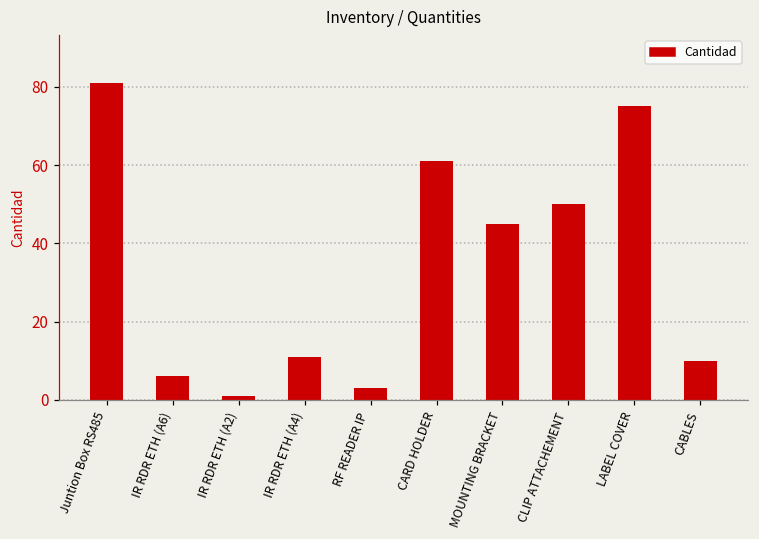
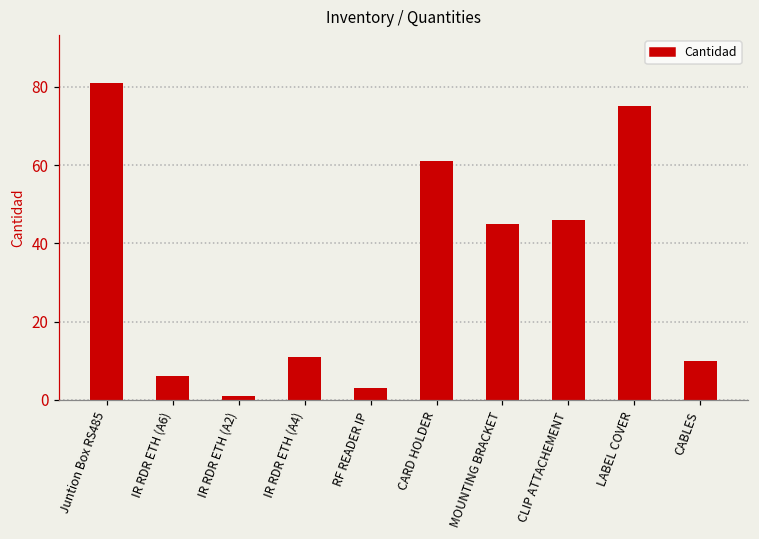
  {
    "Juntion Box RS485": 81,
    "IR RDR ETH (A6)": 6,
    "IR RDR ETH (A2)": 1,
    "IR RDR ETH (A4)": 11,
    "RF READER IP": 3,
    "CARD HOLDER": 61,
    "MOUNTING BRACKET": 45,
-   "CLIP ATTACHEMENT": 50,
+   "CLIP ATTACHEMENT": 46,
    "LABEL COVER": 75,
    "CABLES": 10
  }
